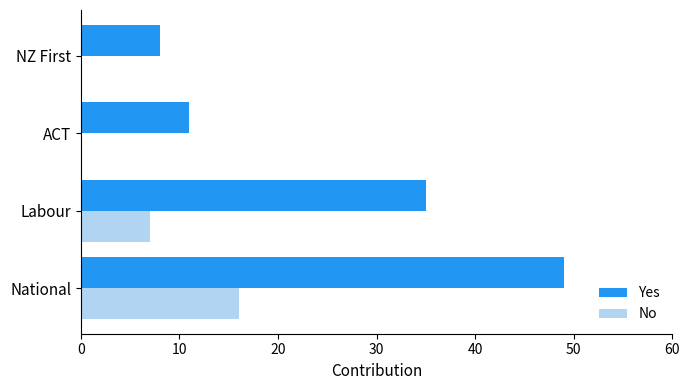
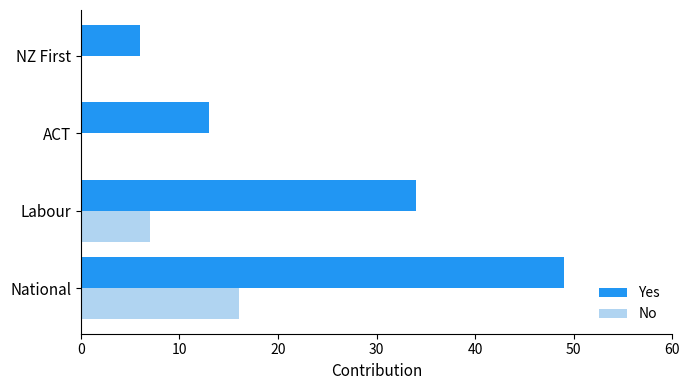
  {
    "Yes": {
-     "NZ First": 8,
-     "ACT": 11,
-     "Labour": 35,
+     "NZ First": 6,
+     "ACT": 13,
+     "Labour": 34,
      "National": 49
    },
    "No": {
      "NZ First": 0,
      "ACT": 0,
      "Labour": 7,
      "National": 16
    }
  }
